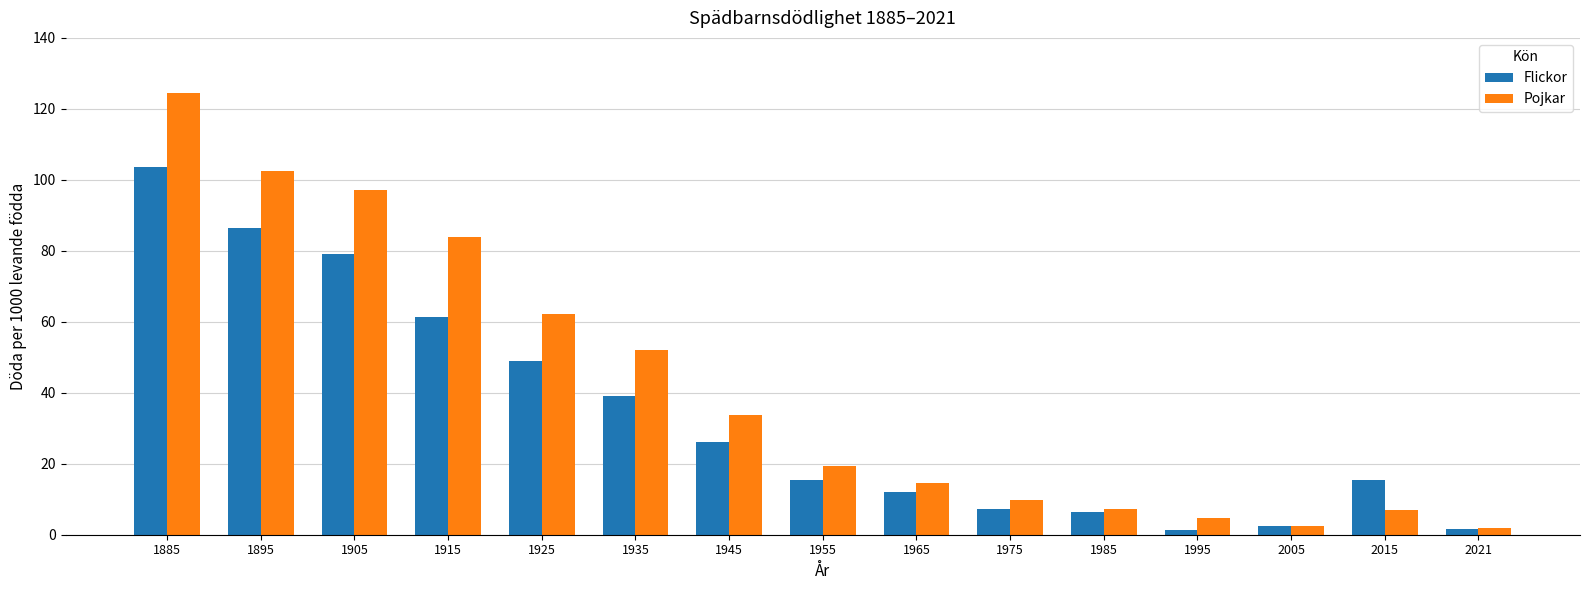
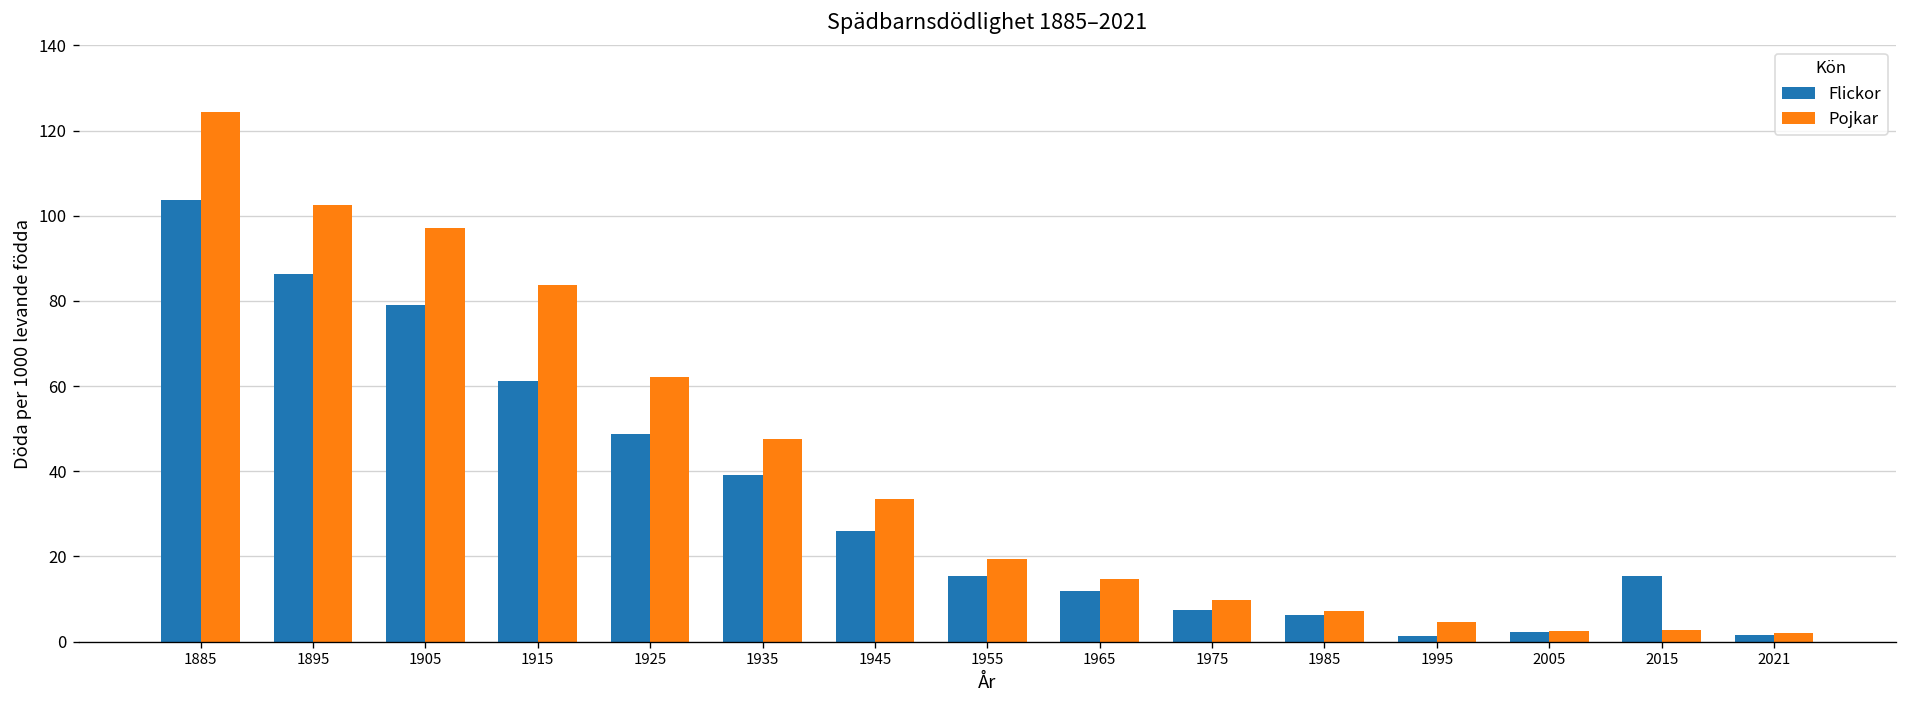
  {
    "Flickor": {
      "1885": 104,
      "1895": 86,
      "1905": 79,
      "1915": 61,
      "1925": 49,
      "1935": 39,
      "1945": 26,
      "1955": 15,
      "1965": 12,
      "1975": 7,
      "1985": 6,
      "1995": 1,
      "2005": 2,
      "2015": 15,
      "2021": 2
    },
    "Pojkar": {
      "1885": 124,
      "1895": 103,
      "1905": 97,
      "1915": 84,
      "1925": 62,
-     "1935": 52,
+     "1935": 48,
      "1945": 34,
      "1955": 19,
      "1965": 15,
      "1975": 10,
      "1985": 7,
      "1995": 5,
      "2005": 3,
-     "2015": 7,
+     "2015": 3,
      "2021": 2
    }
  }
